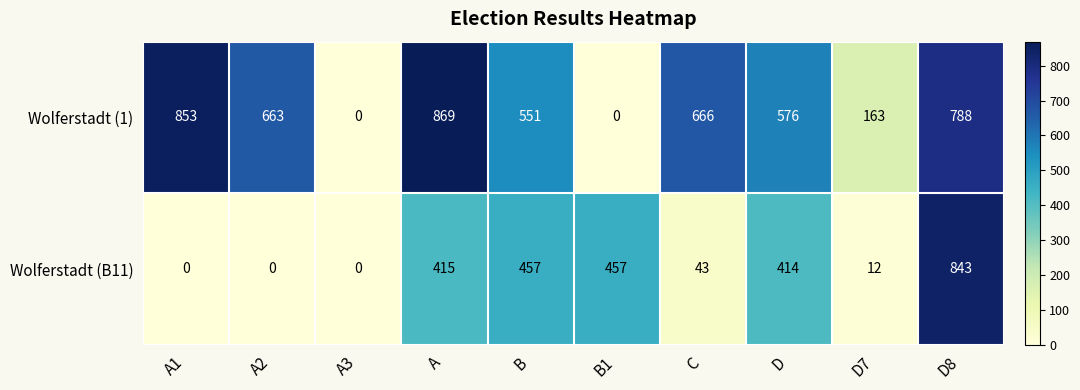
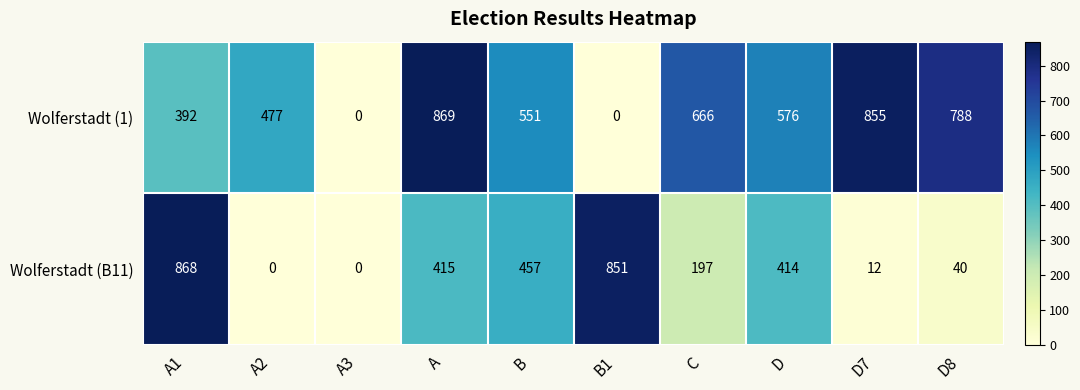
  {
    "Wolferstadt (1)": {
-     "A1": 853,
-     "A2": 663,
+     "A1": 392,
+     "A2": 477,
      "A3": 0,
      "A": 869,
      "B": 551,
      "B1": 0,
      "C": 666,
      "D": 576,
-     "D7": 163,
+     "D7": 855,
      "D8": 788
    },
    "Wolferstadt (B11)": {
-     "A1": 0,
+     "A1": 868,
      "A2": 0,
      "A3": 0,
      "A": 415,
      "B": 457,
-     "B1": 457,
-     "C": 43,
+     "B1": 851,
+     "C": 197,
      "D": 414,
      "D7": 12,
-     "D8": 843
+     "D8": 40
    }
  }
